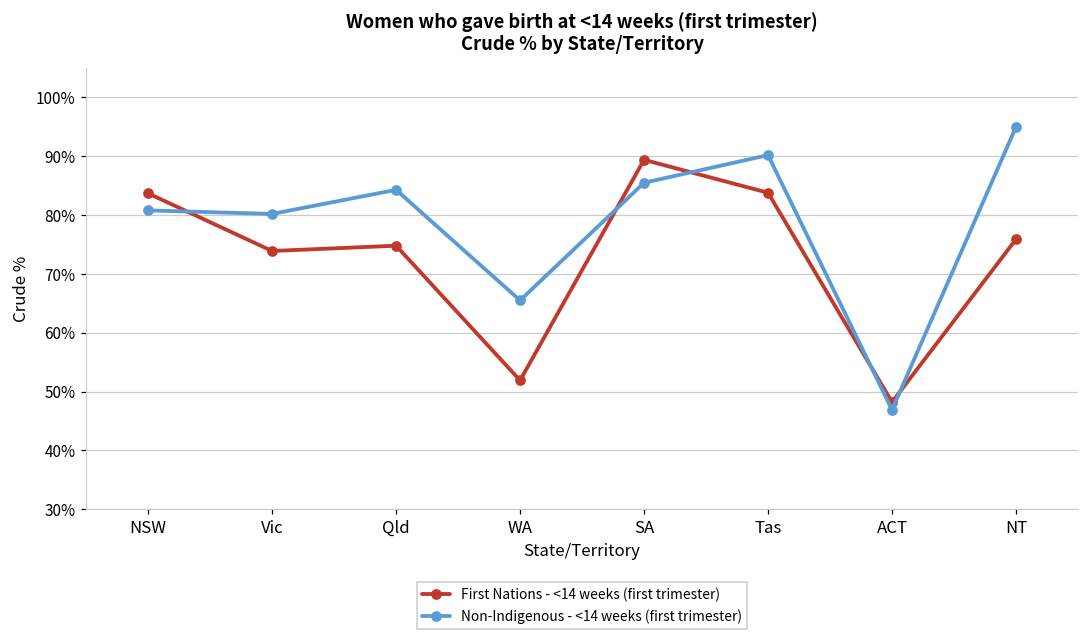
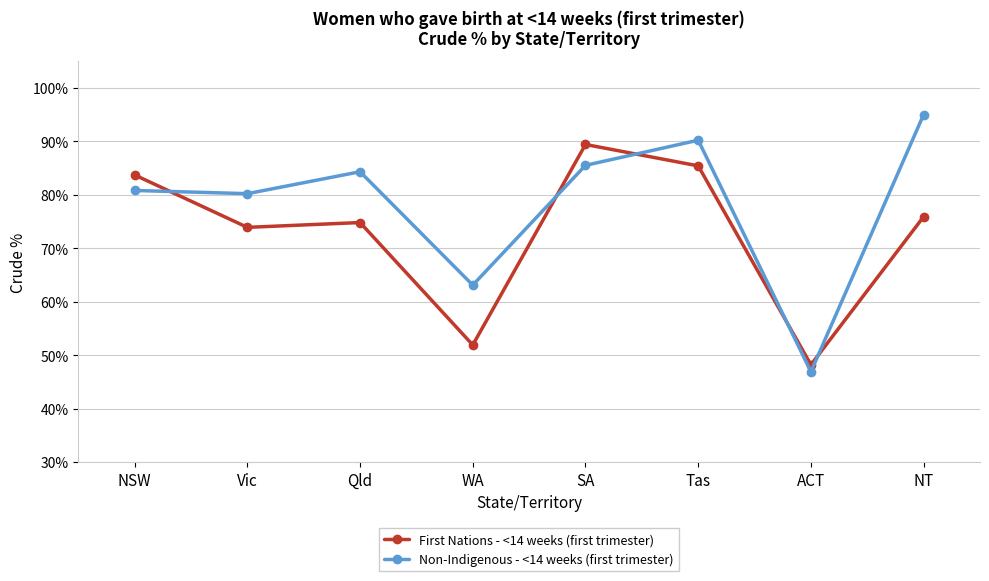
  {
    "First Nations - <14 weeks (first trimester)": {
      "NSW": "84%",
      "Vic": "74%",
      "Qld": "75%",
      "WA": "52%",
      "SA": "89%",
-     "Tas": "84%",
+     "Tas": "85%",
      "ACT": "48%",
      "NT": "76%"
    },
    "Non-Indigenous - <14 weeks (first trimester)": {
      "NSW": "81%",
      "Vic": "80%",
      "Qld": "84%",
-     "WA": "66%",
+     "WA": "63%",
      "SA": "86%",
      "Tas": "90%",
      "ACT": "47%",
      "NT": "95%"
    }
  }
